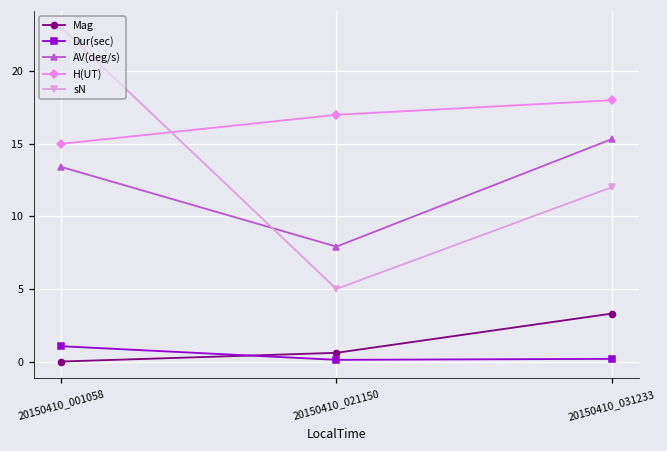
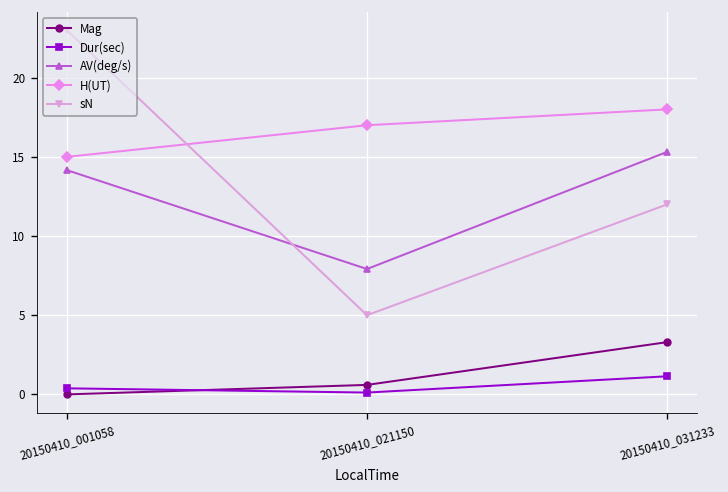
  {
    "Mag": {
      "20150410_001058": 0.0,
      "20150410_021150": 0.6,
      "20150410_031233": 3.3
    },
    "Dur(sec)": {
-     "20150410_001058": 1.1,
+     "20150410_001058": 0.4,
      "20150410_021150": 0.1,
-     "20150410_031233": 0.2
+     "20150410_031233": 1.1
    },
    "AV(deg/s)": {
-     "20150410_001058": 13.4,
+     "20150410_001058": 14.2,
      "20150410_021150": 7.9,
      "20150410_031233": 15.3
    }
  }
